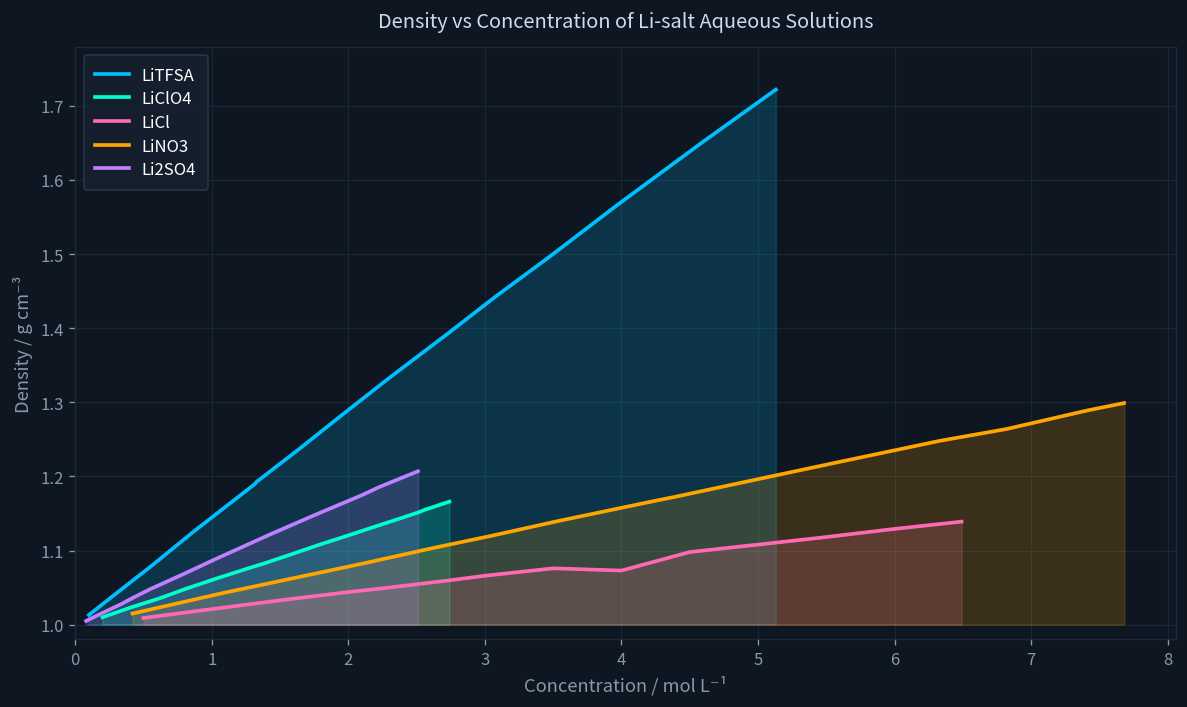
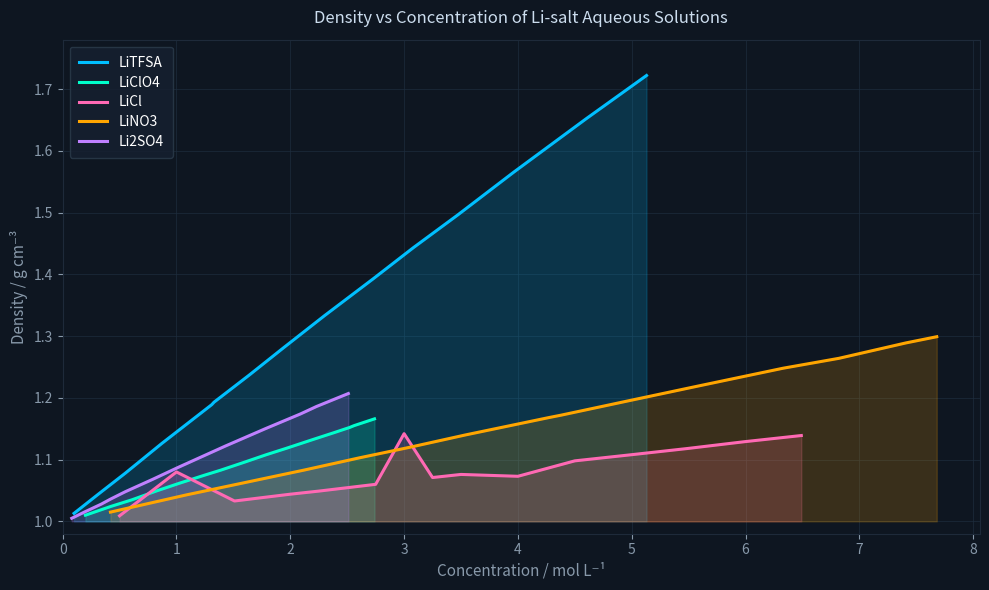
  {
    "LiCl": {
-     "1": 1.02,
+     "1": 1.08,
      "2": 1.04,
-     "3": 1.07,
+     "3": 1.14,
      "4": 1.07,
      "5": 1.11
    }
  }
